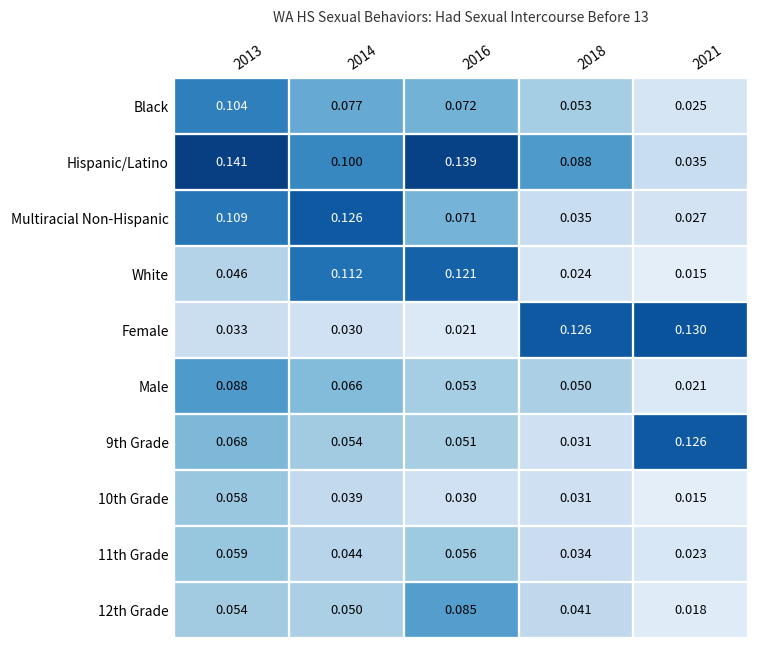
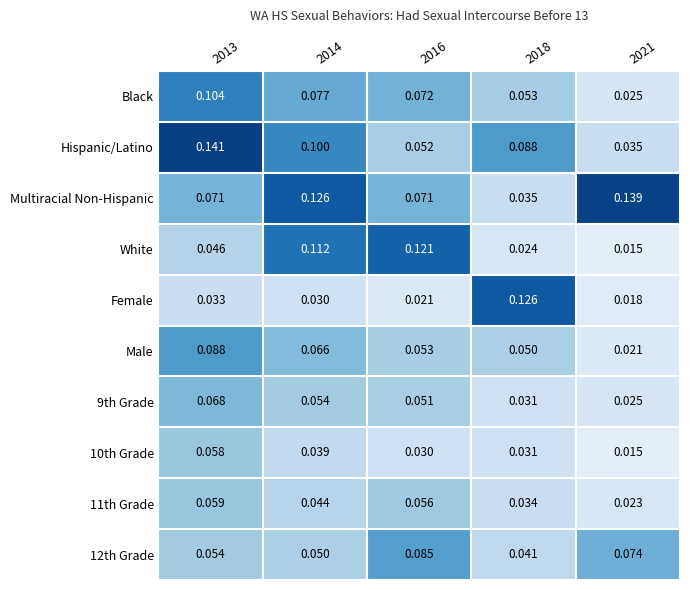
  {
    "Black": {
      "2013": 0.104,
      "2014": 0.077,
      "2016": 0.072,
      "2018": 0.053,
      "2021": 0.025
    },
    "Hispanic/Latino": {
      "2013": 0.141,
      "2014": 0.100,
-     "2016": 0.139,
+     "2016": 0.052,
      "2018": 0.088,
      "2021": 0.035
    },
    "Multiracial Non-Hispanic": {
-     "2013": 0.109,
+     "2013": 0.071,
      "2014": 0.126,
      "2016": 0.071,
      "2018": 0.035,
-     "2021": 0.027
+     "2021": 0.139
    },
    "White": {
      "2013": 0.046,
      "2014": 0.112,
      "2016": 0.121,
      "2018": 0.024,
      "2021": 0.015
    },
    "Female": {
      "2013": 0.033,
      "2014": 0.030,
      "2016": 0.021,
      "2018": 0.126,
-     "2021": 0.130
+     "2021": 0.018
    },
    "Male": {
      "2013": 0.088,
      "2014": 0.066,
      "2016": 0.053,
      "2018": 0.050,
      "2021": 0.021
    },
    "9th Grade": {
      "2013": 0.068,
      "2014": 0.054,
      "2016": 0.051,
      "2018": 0.031,
-     "2021": 0.126
+     "2021": 0.025
    },
    "10th Grade": {
      "2013": 0.058,
      "2014": 0.039,
      "2016": 0.030,
      "2018": 0.031,
      "2021": 0.015
    },
    "11th Grade": {
      "2013": 0.059,
      "2014": 0.044,
      "2016": 0.056,
      "2018": 0.034,
      "2021": 0.023
    },
    "12th Grade": {
      "2013": 0.054,
      "2014": 0.050,
      "2016": 0.085,
      "2018": 0.041,
-     "2021": 0.018
+     "2021": 0.074
    }
  }
